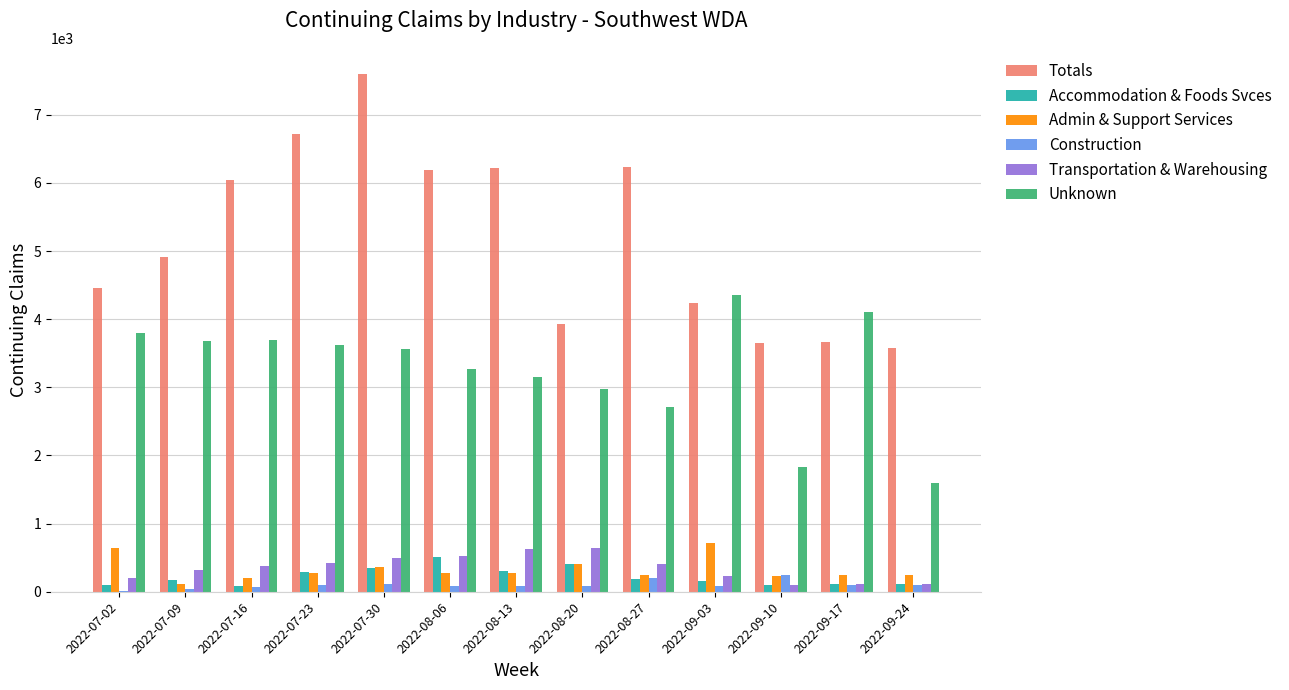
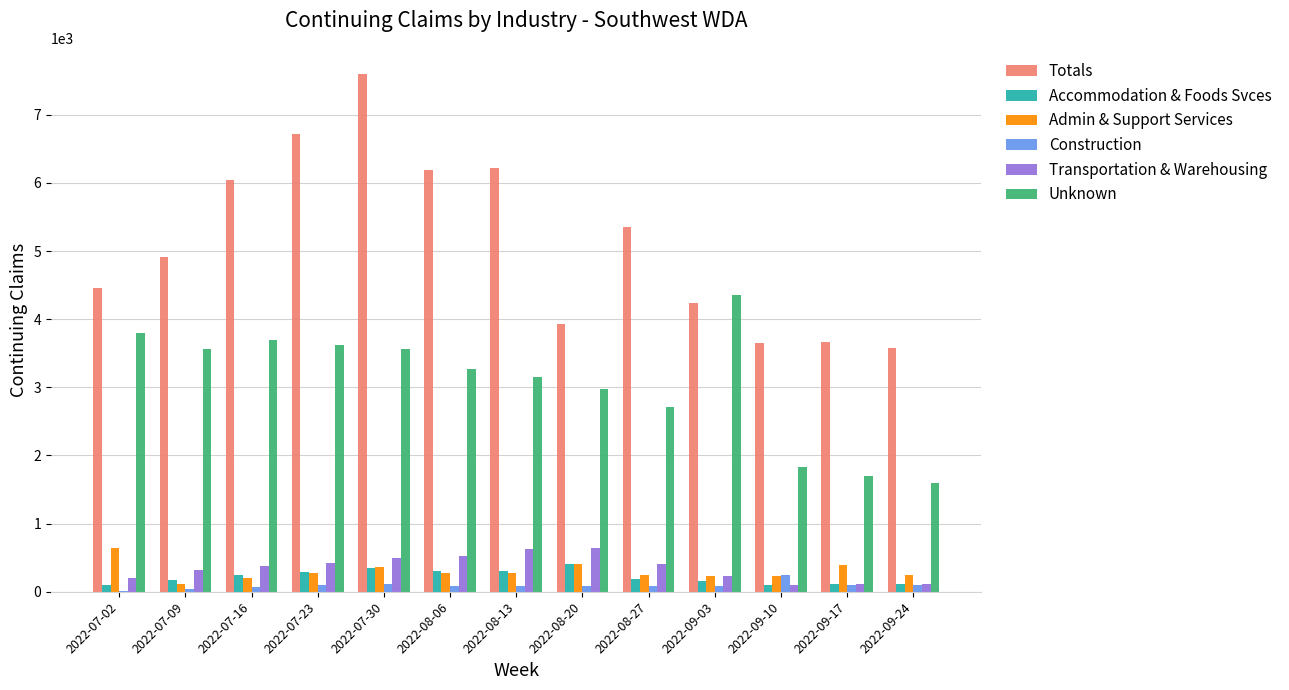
  {
    "Totals": {
      "2022-07-02": 4500,
      "2022-07-09": 4900,
      "2022-07-16": 6000,
      "2022-07-23": 6700,
      "2022-07-30": 7600,
      "2022-08-06": 6200,
      "2022-08-13": 6200,
      "2022-08-20": 3900,
-     "2022-08-27": 6200,
+     "2022-08-27": 5400,
      "2022-09-03": 4200,
      "2022-09-10": 3600,
      "2022-09-17": 3700,
      "2022-09-24": 3600
    },
    "Accommodation & Foods Svces": {
      "2022-07-02": 100,
      "2022-07-09": 200,
-     "2022-07-16": 100,
+     "2022-07-16": 300,
      "2022-07-23": 300,
      "2022-07-30": 300,
-     "2022-08-06": 500,
+     "2022-08-06": 300,
      "2022-08-13": 300,
      "2022-08-20": 400,
      "2022-08-27": 200,
      "2022-09-03": 200,
      "2022-09-10": 100,
      "2022-09-17": 100,
      "2022-09-24": 100
    },
    "Admin & Support Services": {
      "2022-07-02": 600,
      "2022-07-09": 100,
      "2022-07-16": 200,
      "2022-07-23": 300,
      "2022-07-30": 400,
      "2022-08-06": 300,
      "2022-08-13": 300,
      "2022-08-20": 400,
      "2022-08-27": 300,
-     "2022-09-03": 700,
+     "2022-09-03": 200,
      "2022-09-10": 200,
-     "2022-09-17": 200,
+     "2022-09-17": 400,
      "2022-09-24": 200
    },
    "Construction": {
      "2022-07-09": 0,
      "2022-07-16": 100,
      "2022-07-23": 100,
      "2022-07-30": 100,
      "2022-08-06": 100,
      "2022-08-13": 100,
      "2022-08-20": 100,
-     "2022-08-27": 200,
+     "2022-08-27": 100,
      "2022-09-03": 100,
      "2022-09-10": 200,
      "2022-09-17": 100,
      "2022-09-24": 100
    },
    "Transportation & Warehousing": {
      "2022-07-02": 200,
      "2022-07-09": 300,
      "2022-07-16": 400,
      "2022-07-23": 400,
      "2022-07-30": 500,
      "2022-08-06": 500,
      "2022-08-13": 600,
      "2022-08-20": 600,
      "2022-08-27": 400,
      "2022-09-03": 200,
      "2022-09-10": 100,
      "2022-09-17": 100,
      "2022-09-24": 100
    },
    "Unknown": {
      "2022-07-02": 3800,
-     "2022-07-09": 3700,
+     "2022-07-09": 3600,
      "2022-07-16": 3700,
      "2022-07-23": 3600,
      "2022-07-30": 3600,
      "2022-08-06": 3300,
      "2022-08-13": 3200,
      "2022-08-20": 3000,
      "2022-08-27": 2700,
      "2022-09-03": 4400,
      "2022-09-10": 1800,
-     "2022-09-17": 4100,
+     "2022-09-17": 1700,
      "2022-09-24": 1600
    }
  }
